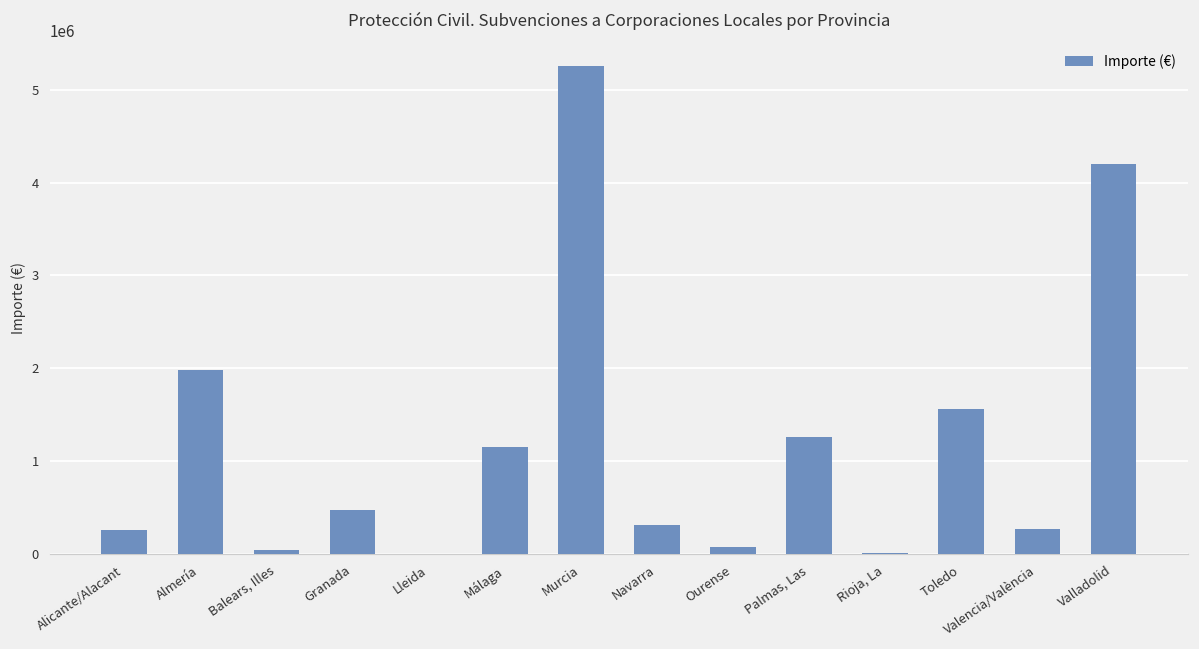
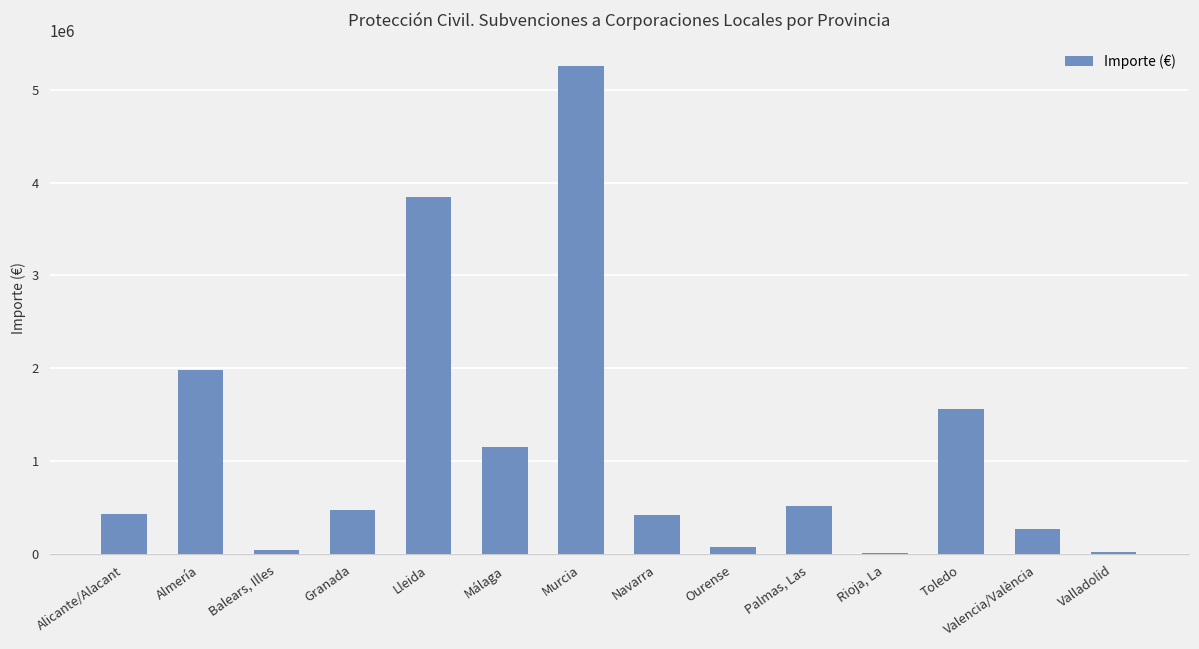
  {
-   "Alicante/Alacant": 300000,
+   "Alicante/Alacant": 400000,
    "Almería": 2000000,
    "Balears, Illes": 0,
    "Granada": 500000,
-   "Lleida": 0,
+   "Lleida": 3800000,
    "Málaga": 1200000,
    "Murcia": 5300000,
-   "Navarra": 300000,
+   "Navarra": 400000,
    "Ourense": 100000,
-   "Palmas, Las": 1300000,
+   "Palmas, Las": 500000,
    "Toledo": 1600000,
    "Valencia/València": 300000,
-   "Valladolid": 4200000
+   "Valladolid": 0
  }
